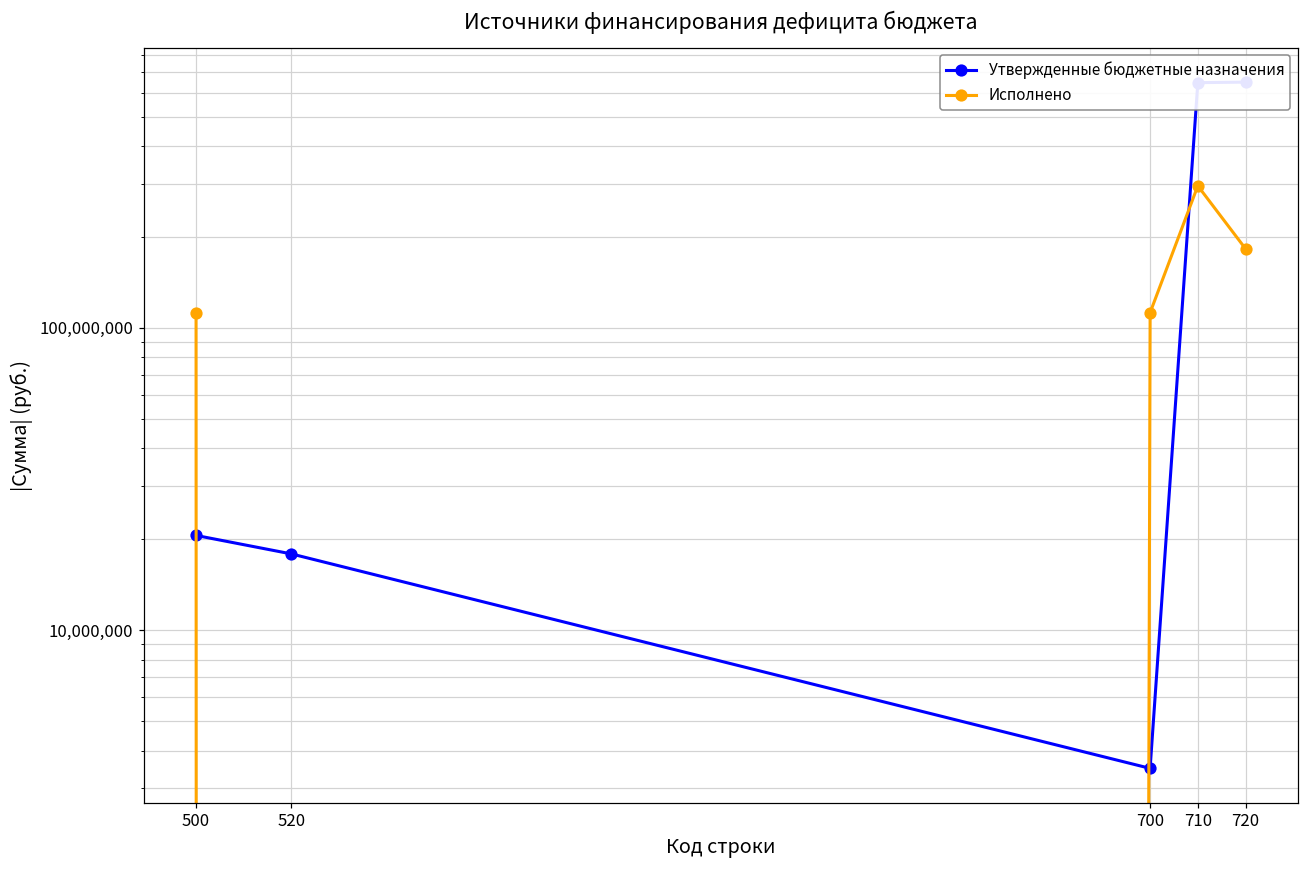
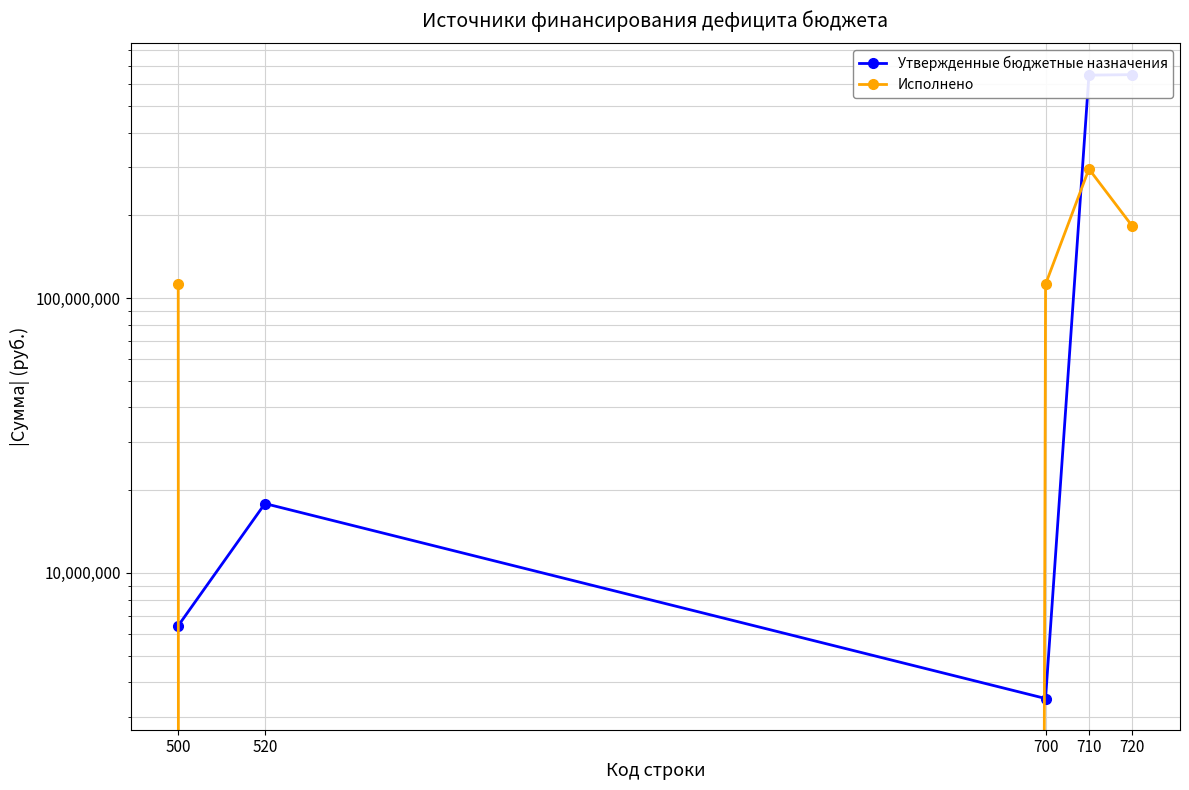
  {
    "Утвержденные бюджетные назначения": {
-     "500": "21,000,000",
+     "500": "6,400,000",
      "520": "18,000,000",
      "700": "3,500,000"
    },
    "Исполнено": {
      "500": "112,000,000",
      "700": "112,000,000",
      "710": "300,000,000",
      "720": "180,000,000"
    }
  }
